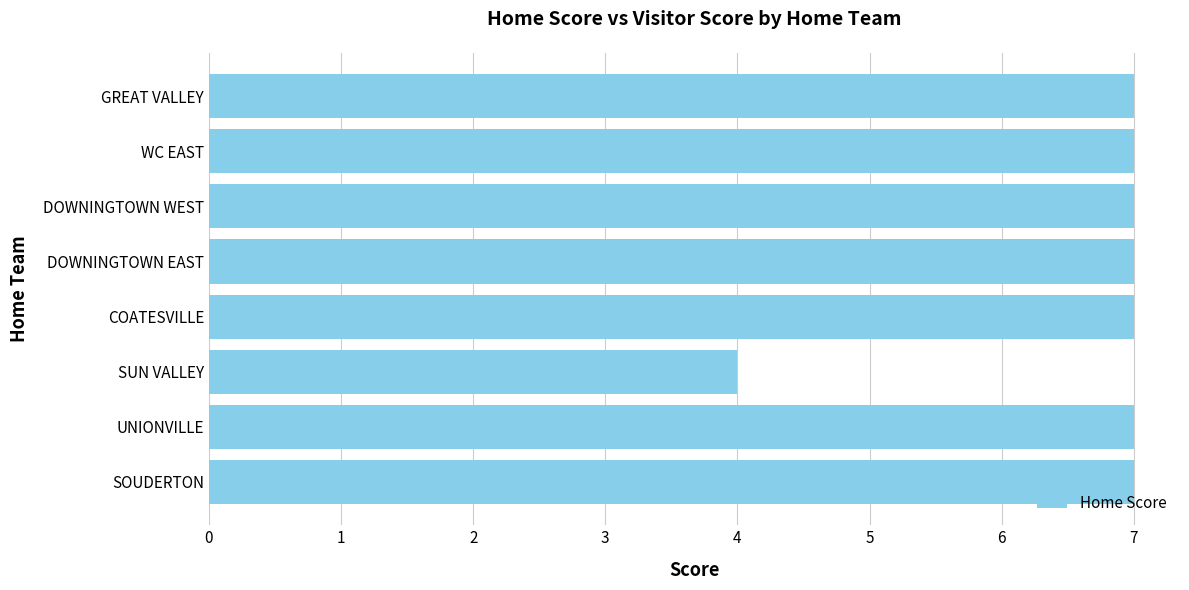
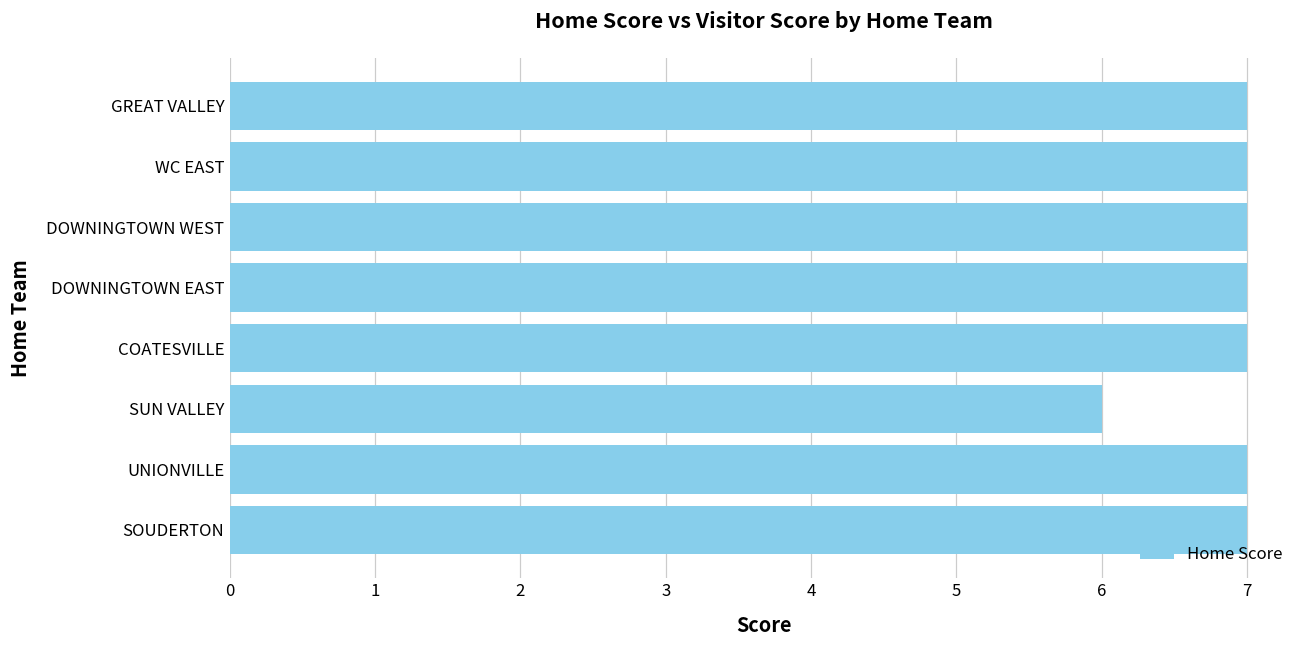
  {
    "GREAT VALLEY": 7,
    "WC EAST": 7,
    "DOWNINGTOWN WEST": 7,
    "DOWNINGTOWN EAST": 7,
    "COATESVILLE": 7,
-   "SUN VALLEY": 4,
+   "SUN VALLEY": 6,
    "UNIONVILLE": 7,
    "SOUDERTON": 7
  }
